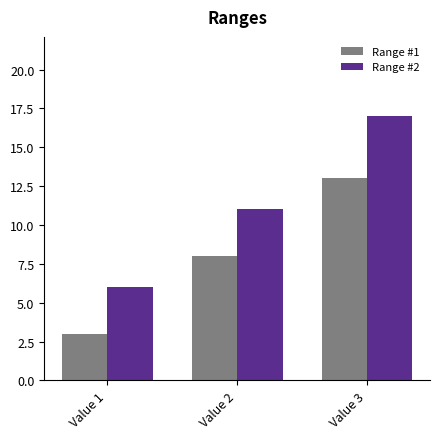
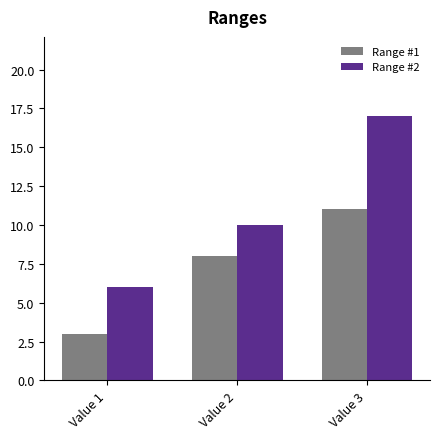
  {
    "Range #1": {
      "Value 1": 3,
      "Value 2": 8,
-     "Value 3": 13
+     "Value 3": 11
    },
    "Range #2": {
      "Value 1": 6,
-     "Value 2": 11,
+     "Value 2": 10,
      "Value 3": 17
    }
  }
